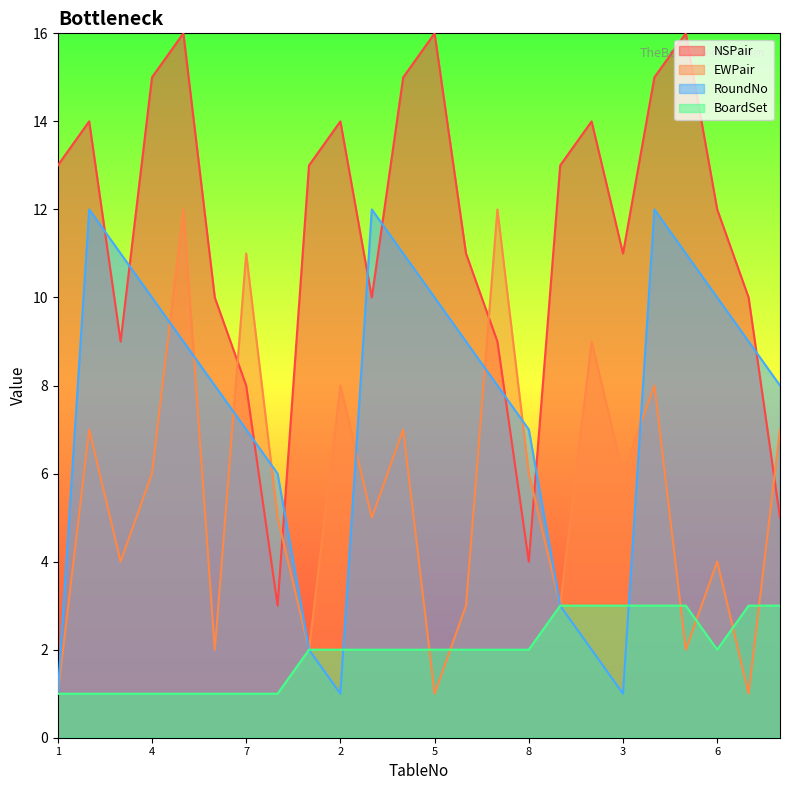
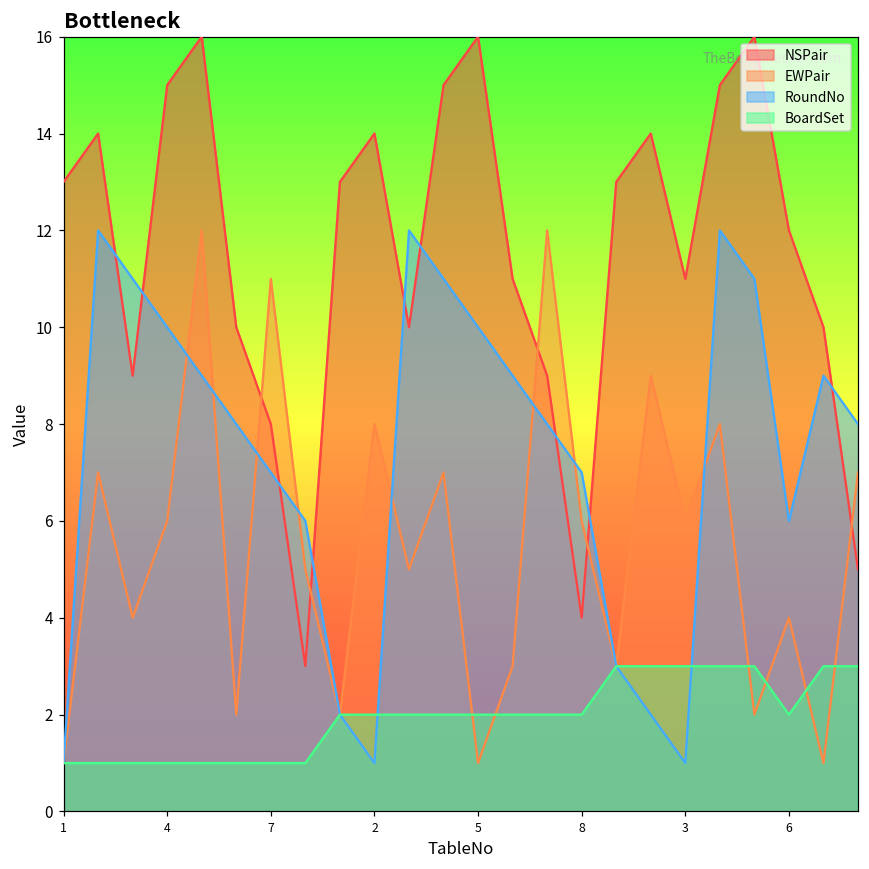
  {
    "RoundNo": {
      "3": 1,
-     "6": 10
+     "6": 6
    },
    "BoardSet": {
      "3": 3,
      "6": 2
    }
  }
